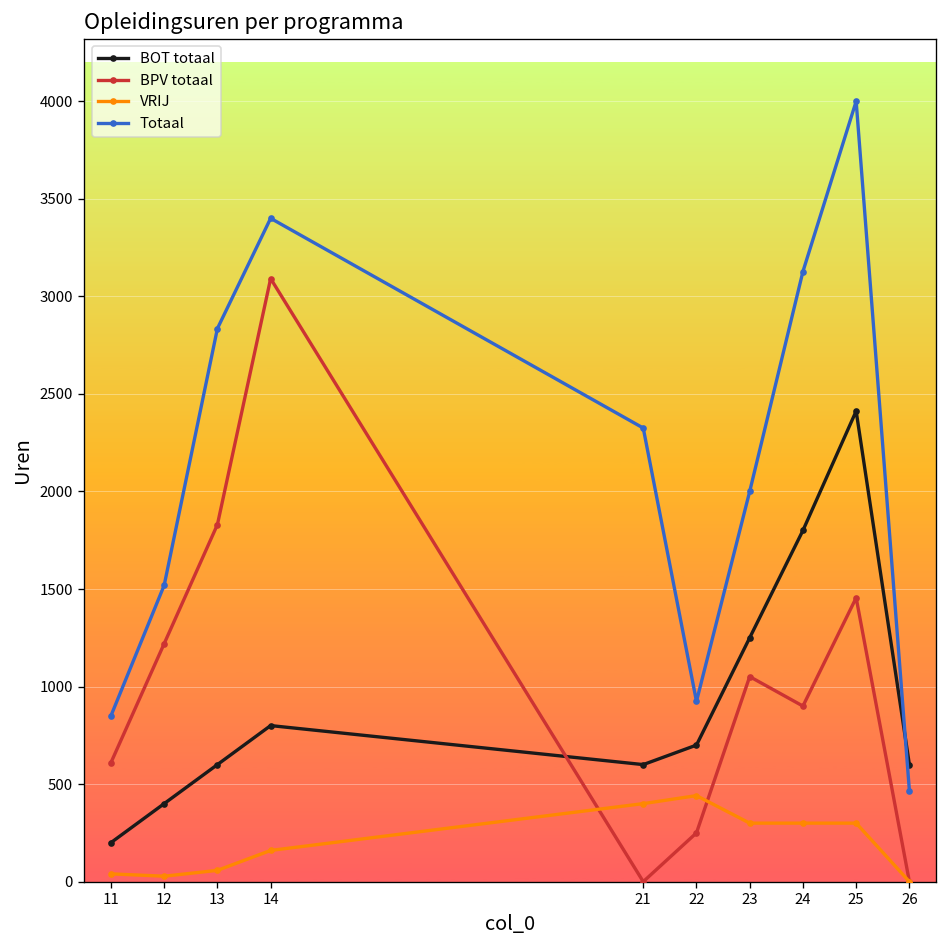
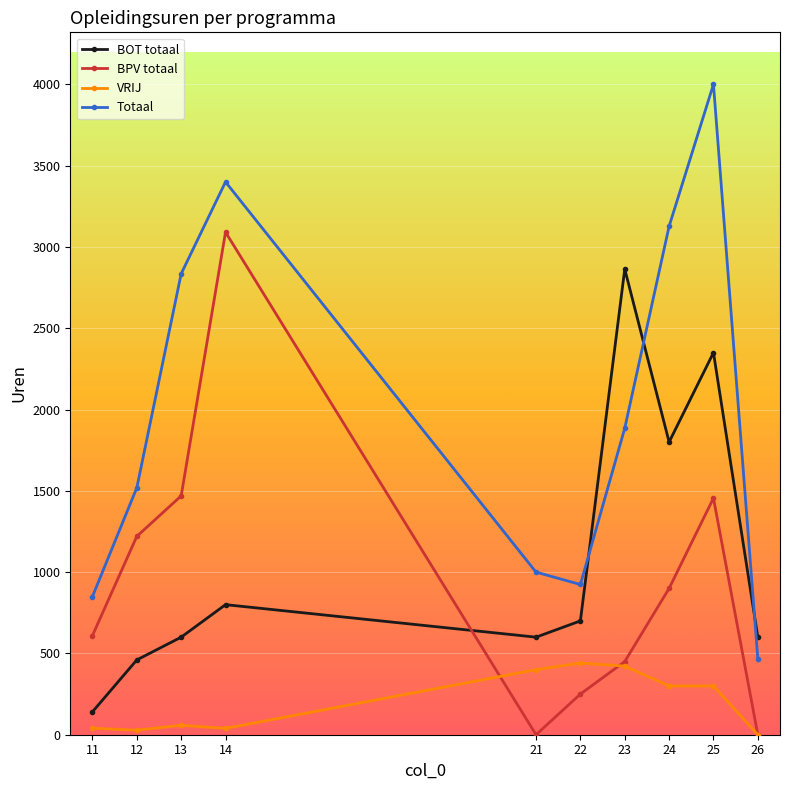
  {
    "BOT totaal": {
-     "11": 200,
-     "12": 400,
+     "11": 140,
+     "12": 460,
      "13": 600,
      "14": 800,
      "21": 600,
      "22": 700,
-     "23": 1250,
+     "23": 2860,
      "24": 1800,
-     "25": 2410,
+     "25": 2350,
      "26": 600
    },
    "BPV totaal": {
      "11": 610,
      "12": 1220,
-     "13": 1830,
+     "13": 1470,
      "14": 3090,
      "21": 0,
      "22": 250,
-     "23": 1050,
+     "23": 450,
      "24": 900,
      "25": 1460
    },
    "VRIJ": {
      "11": 40,
      "12": 30,
      "13": 60,
-     "14": 160,
+     "14": 40,
      "21": 400,
      "22": 440,
-     "23": 300,
+     "23": 420,
      "24": 300,
      "25": 300
    },
    "Totaal": {
      "11": 850,
      "12": 1520,
      "13": 2840,
      "14": 3400,
-     "21": 2330,
+     "21": 1000,
      "22": 920,
-     "23": 2000,
+     "23": 1890,
      "24": 3130,
      "25": 4000,
      "26": 470
    }
  }
